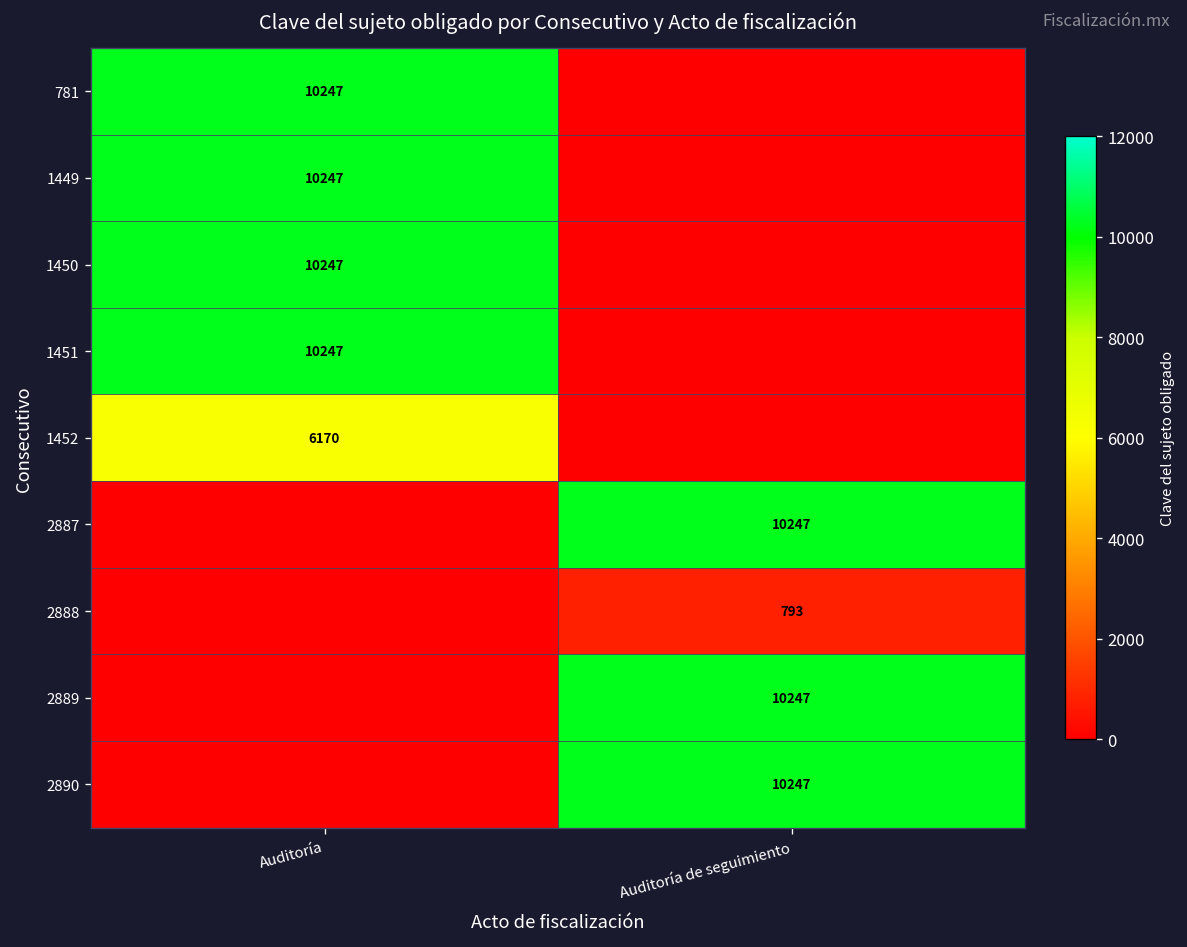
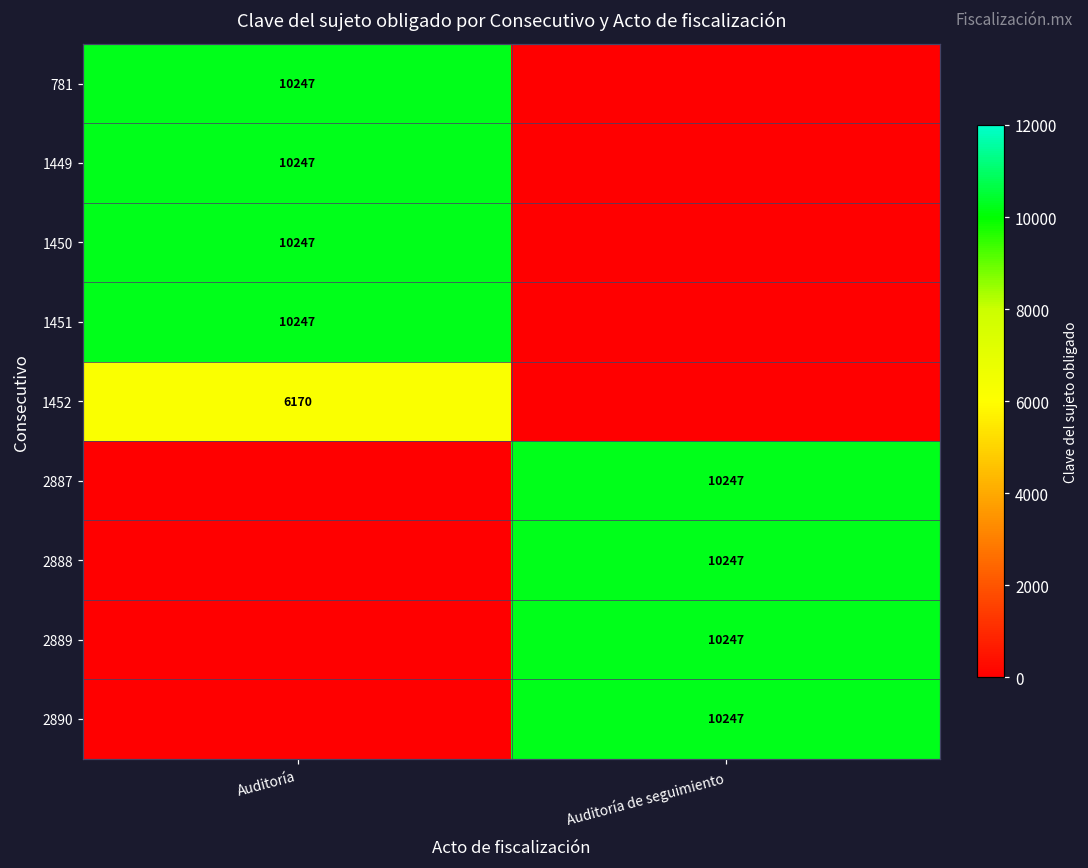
  {
    "781": {
      "Auditoría": 10247
    },
    "1449": {
      "Auditoría": 10247
    },
    "1450": {
      "Auditoría": 10247
    },
    "1451": {
      "Auditoría": 10247
    },
    "1452": {
      "Auditoría": 6170
    },
    "2887": {
      "Auditoría de seguimiento": 10247
    },
    "2888": {
-     "Auditoría de seguimiento": 793
+     "Auditoría de seguimiento": 10247
    },
    "2889": {
      "Auditoría de seguimiento": 10247
    },
    "2890": {
      "Auditoría de seguimiento": 10247
    }
  }
